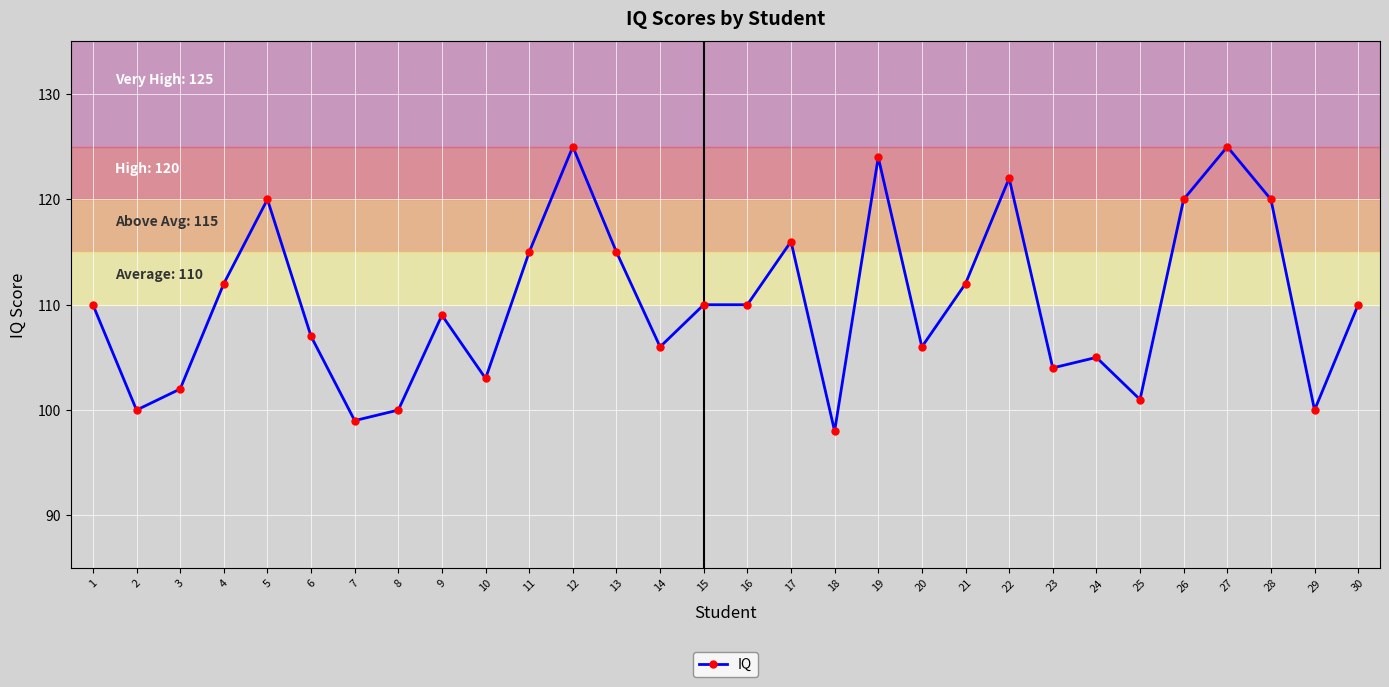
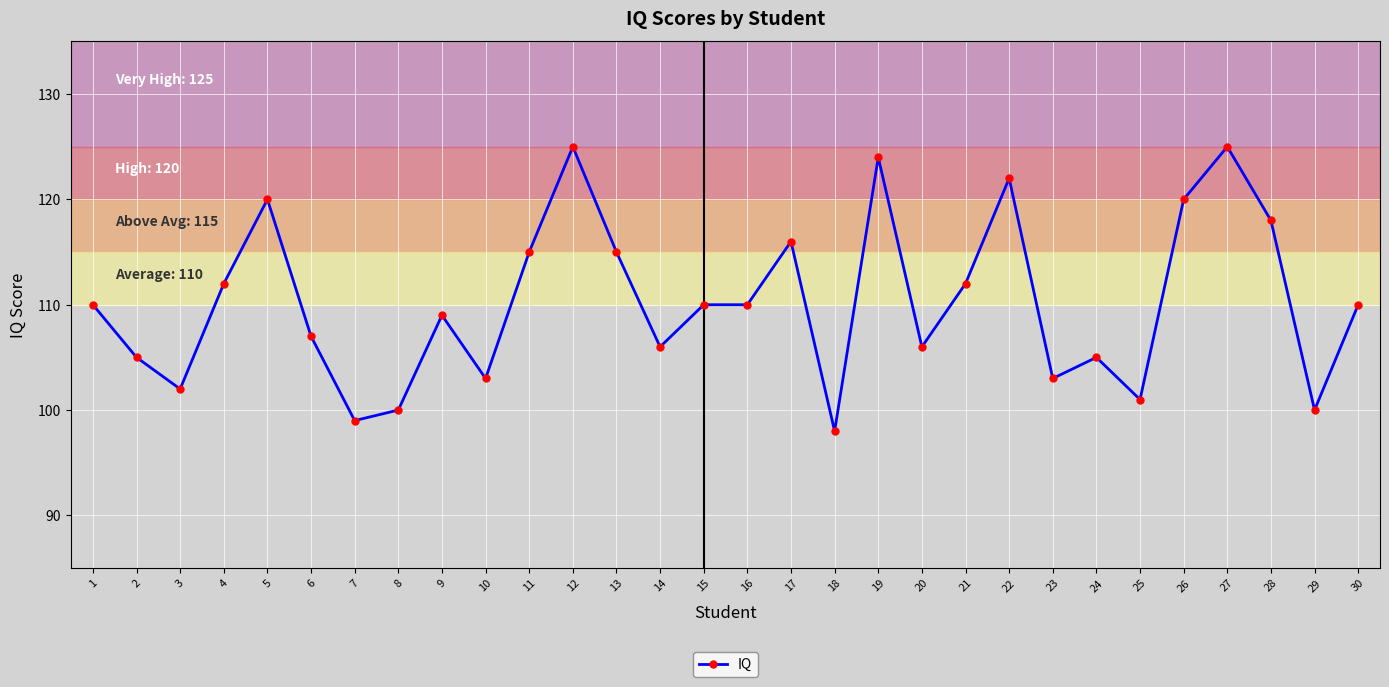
  {
    "1": 110,
-   "2": 100,
+   "2": 105,
    "3": 102,
    "5": 120,
    "6": 107,
    "7": 99,
    "8": 100,
    "9": 109,
    "10": 103,
    "11": 115,
    "12": 125,
    "13": 115,
    "14": 106,
    "15": 110,
    "16": 110,
    "17": 116,
    "18": 98,
    "19": 124,
    "20": 106,
    "21": 112,
    "22": 122,
-   "23": 104,
+   "23": 103,
    "24": 105,
    "25": 101,
    "26": 120,
    "27": 125,
-   "28": 120,
+   "28": 118,
    "29": 100,
    "30": 110
  }
